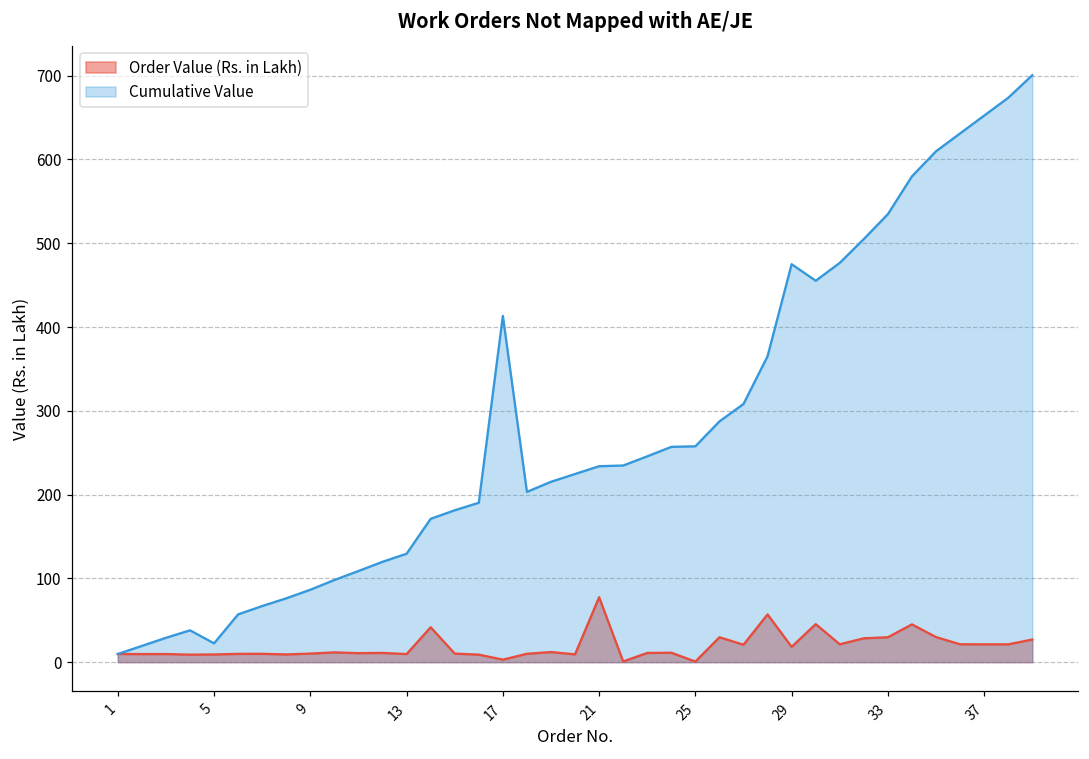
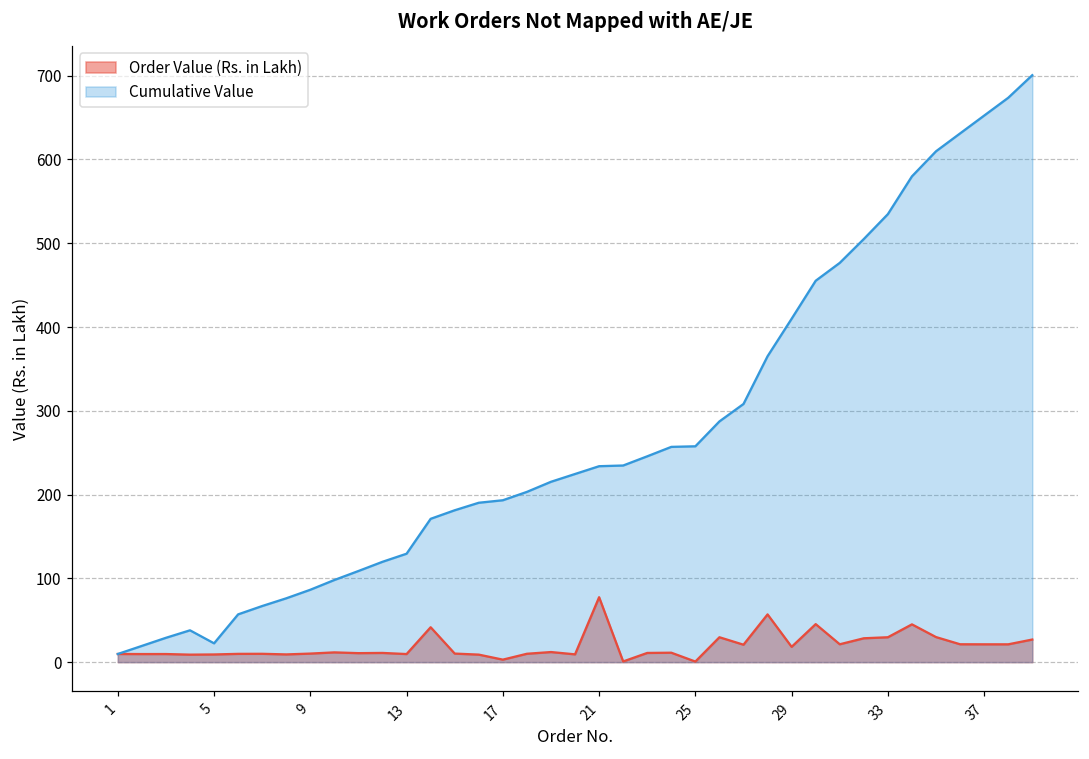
  {
    "Order Value (Rs. in Lakh)": {
      "5": 10,
      "9": 10,
      "13": 10,
      "17": 0,
      "21": 80,
      "25": 0,
      "29": 20,
      "33": 30,
      "37": 20
    },
    "Cumulative Value": {
      "5": 20,
      "9": 90,
      "13": 130,
-     "17": 410,
+     "17": 190,
      "21": 230,
      "25": 260,
-     "29": 470,
+     "29": 410,
      "33": 530,
      "37": 650
    }
  }
